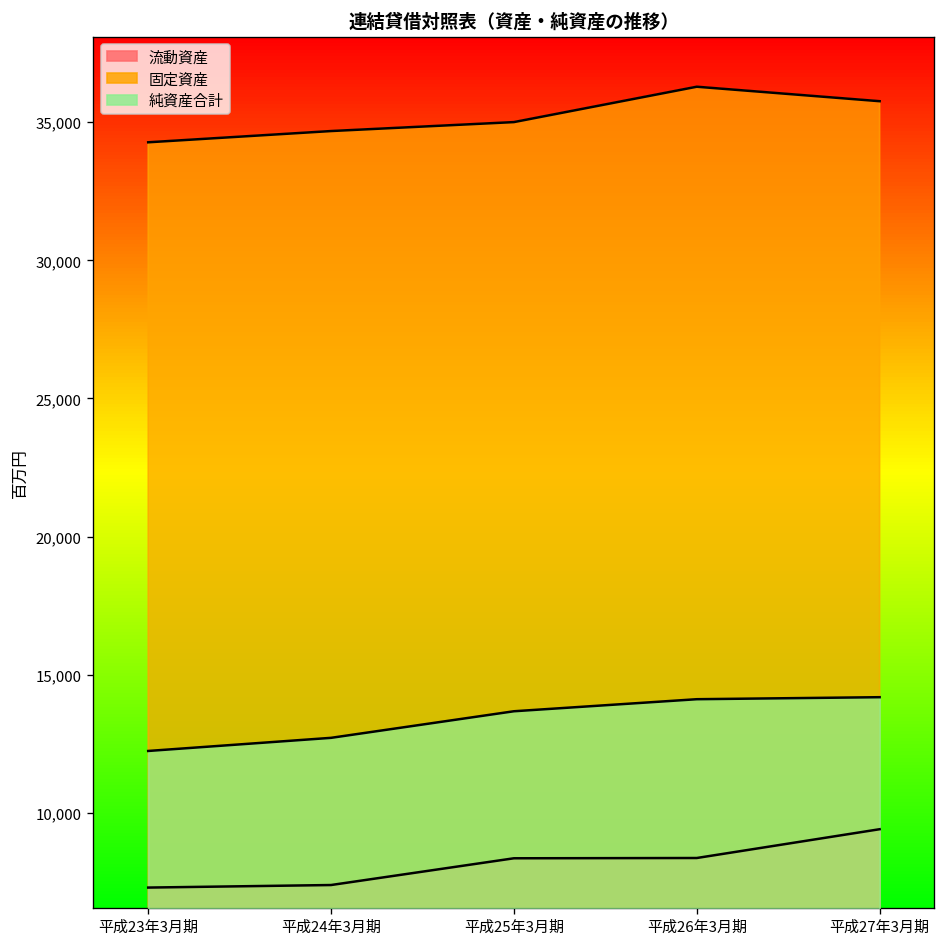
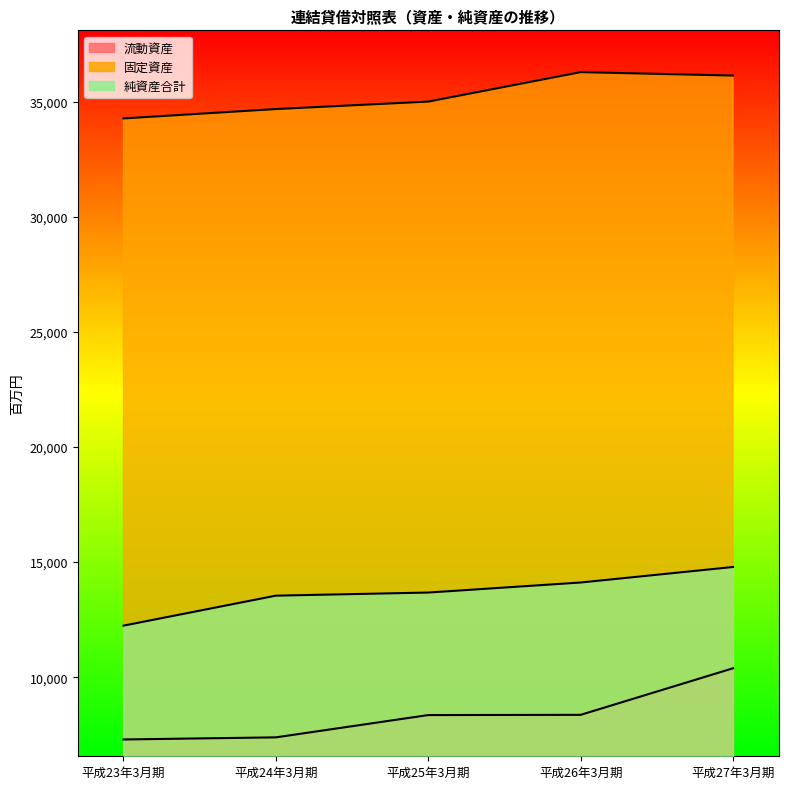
  {
    "流動資産": {
      "平成23年3月期": "7,300",
      "平成24年3月期": "7,400",
      "平成25年3月期": "8,400",
      "平成26年3月期": "8,400",
-     "平成27年3月期": "9,400"
+     "平成27年3月期": "10,400"
    },
    "固定資産": {
      "平成23年3月期": "34,300",
      "平成24年3月期": "34,700",
      "平成25年3月期": "35,000",
      "平成26年3月期": "36,300",
-     "平成27年3月期": "35,800"
+     "平成27年3月期": "36,100"
    },
    "純資産合計": {
      "平成23年3月期": "12,200",
-     "平成24年3月期": "12,700",
+     "平成24年3月期": "13,500",
      "平成25年3月期": "13,700",
      "平成26年3月期": "14,100",
-     "平成27年3月期": "14,200"
+     "平成27年3月期": "14,800"
    }
  }
